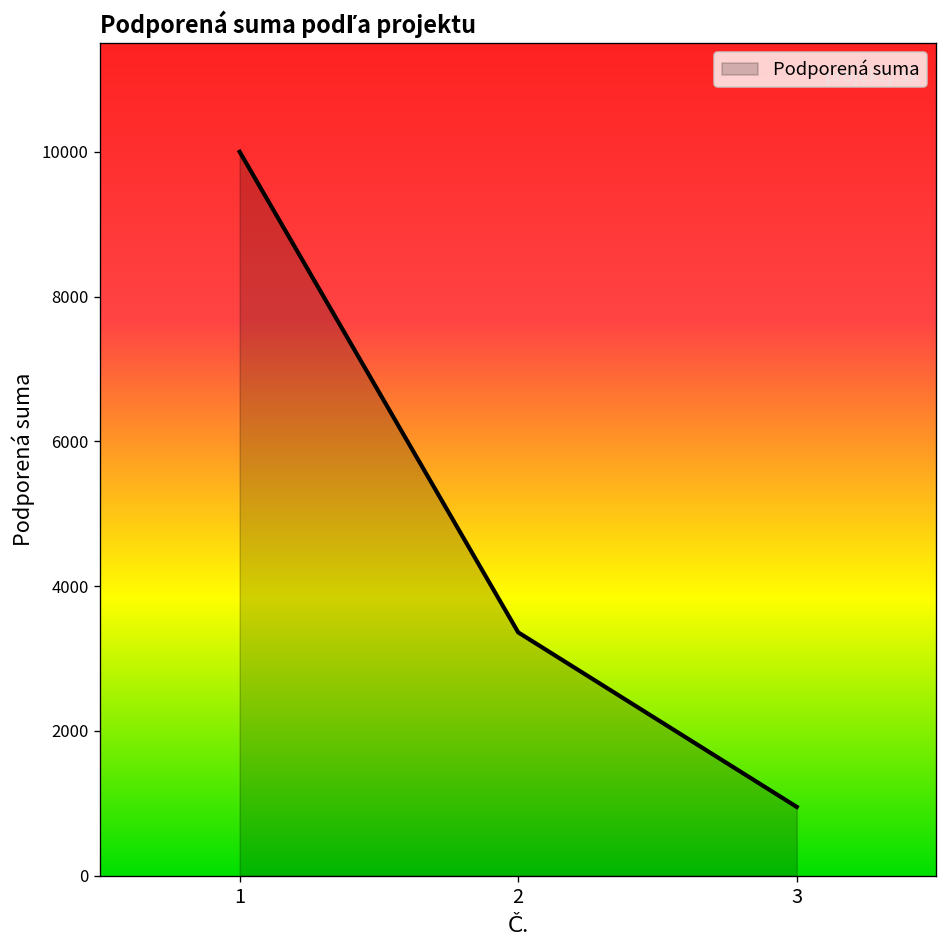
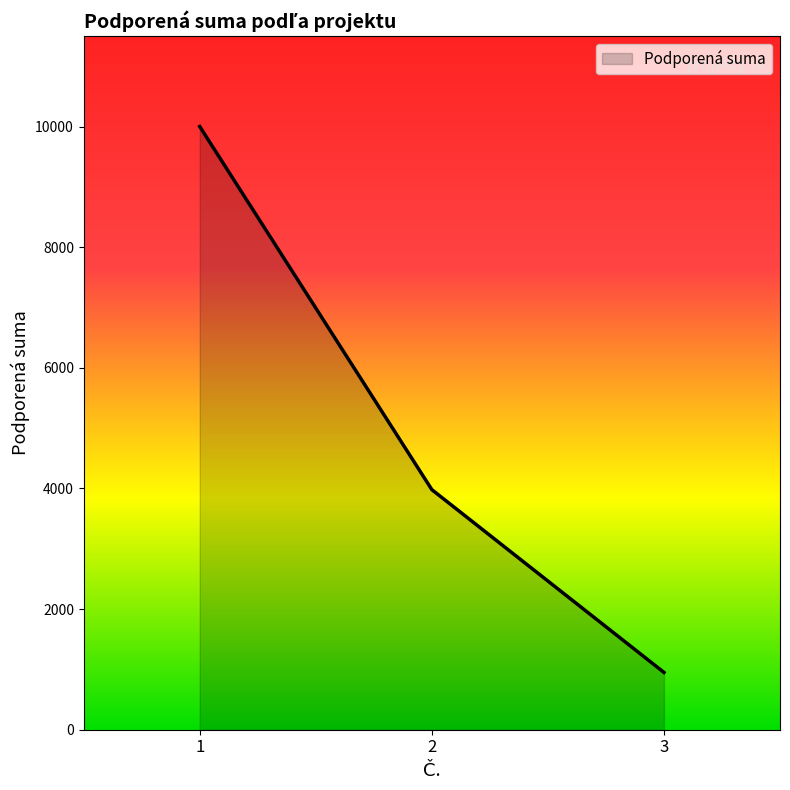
  {
    "1": 10000,
-   "2": 3400,
+   "2": 4000,
    "3": 1000
  }
